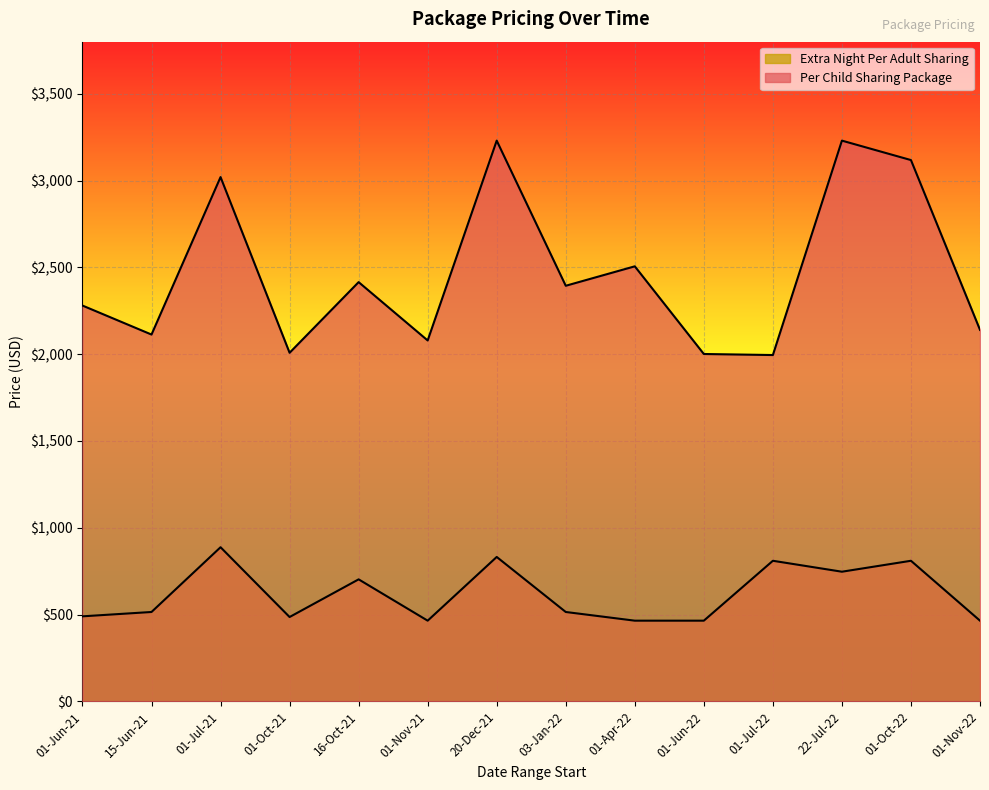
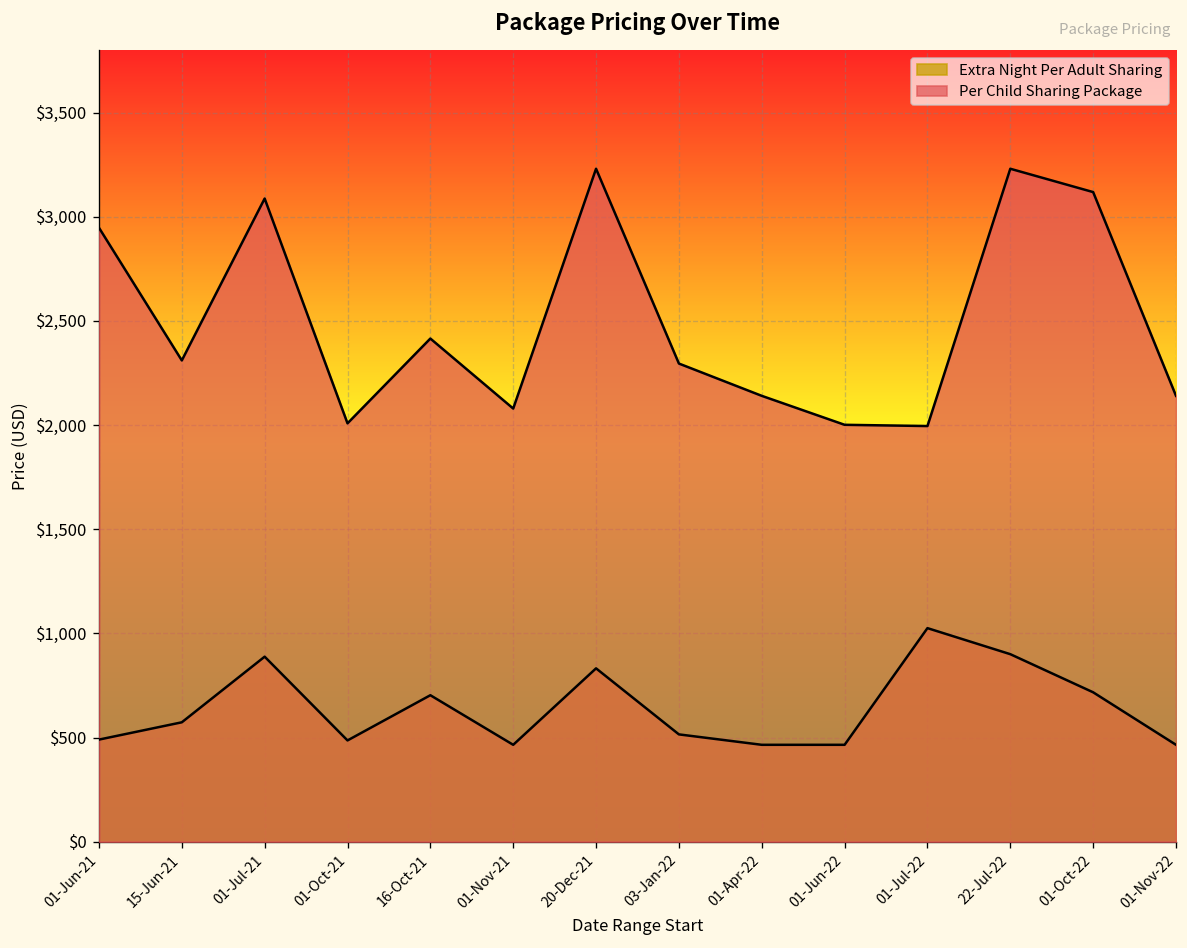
  {
    "Extra Night Per Adult Sharing": {
      "01-Jun-21": "$490",
-     "15-Jun-21": "$520",
+     "15-Jun-21": "$570",
      "01-Jul-21": "$890",
      "01-Oct-21": "$490",
      "16-Oct-21": "$700",
      "01-Nov-21": "$470",
      "20-Dec-21": "$830",
      "03-Jan-22": "$520",
      "01-Apr-22": "$470",
      "01-Jun-22": "$470",
-     "01-Jul-22": "$810",
-     "22-Jul-22": "$750",
-     "01-Oct-22": "$810",
+     "01-Jul-22": "$1,030",
+     "22-Jul-22": "$900",
+     "01-Oct-22": "$720",
      "01-Nov-22": "$470"
    },
    "Per Child Sharing Package": {
-     "01-Jun-21": "$2,280",
-     "15-Jun-21": "$2,110",
-     "01-Jul-21": "$3,020",
+     "01-Jun-21": "$2,950",
+     "15-Jun-21": "$2,310",
+     "01-Jul-21": "$3,090",
      "01-Oct-21": "$2,010",
      "16-Oct-21": "$2,420",
      "01-Nov-21": "$2,080",
      "20-Dec-21": "$3,230",
-     "03-Jan-22": "$2,390",
-     "01-Apr-22": "$2,510",
+     "03-Jan-22": "$2,300",
+     "01-Apr-22": "$2,140",
      "01-Jun-22": "$2,000",
      "01-Jul-22": "$2,000",
      "22-Jul-22": "$3,230",
      "01-Oct-22": "$3,120",
      "01-Nov-22": "$2,140"
    }
  }
